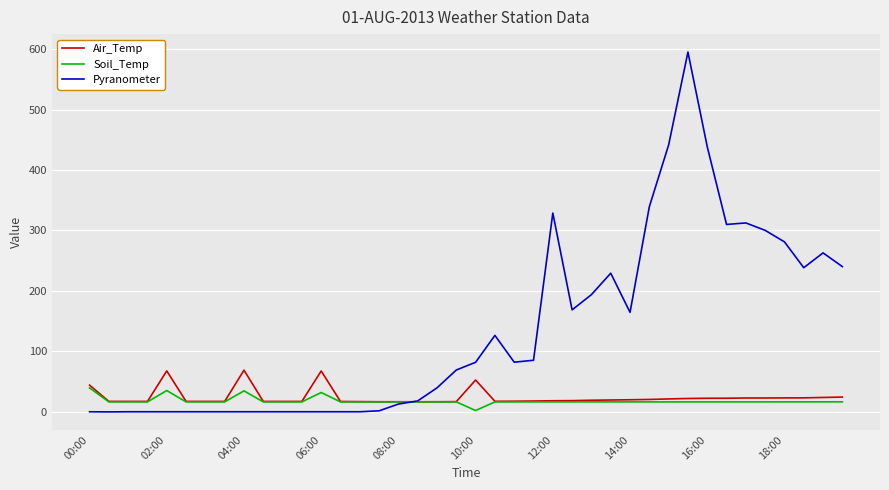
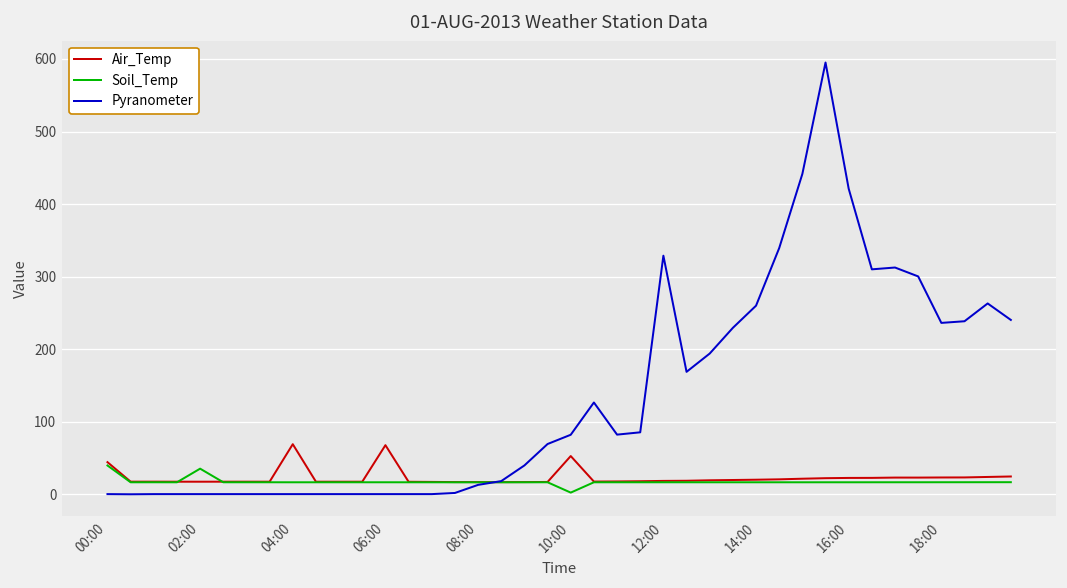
  {
    "Air_Temp": {
      "00:00": 40,
-     "02:00": 70,
+     "02:00": 20,
      "04:00": 70,
      "06:00": 70,
      "10:00": 50,
      "16:00": 20,
      "18:00": 20
    },
    "Soil_Temp": {
      "00:00": 40,
      "02:00": 40,
-     "04:00": 30,
-     "06:00": 30,
+     "04:00": 20,
+     "06:00": 20,
      "10:00": 0,
      "16:00": 20,
      "18:00": 20
    },
    "Pyranometer": {
      "00:00": 0,
      "02:00": 0,
      "04:00": 0,
      "06:00": 0,
      "10:00": 80,
      "12:00": 330,
-     "14:00": 160,
-     "16:00": 440,
-     "18:00": 280
+     "14:00": 260,
+     "16:00": 420,
+     "18:00": 240
    }
  }
